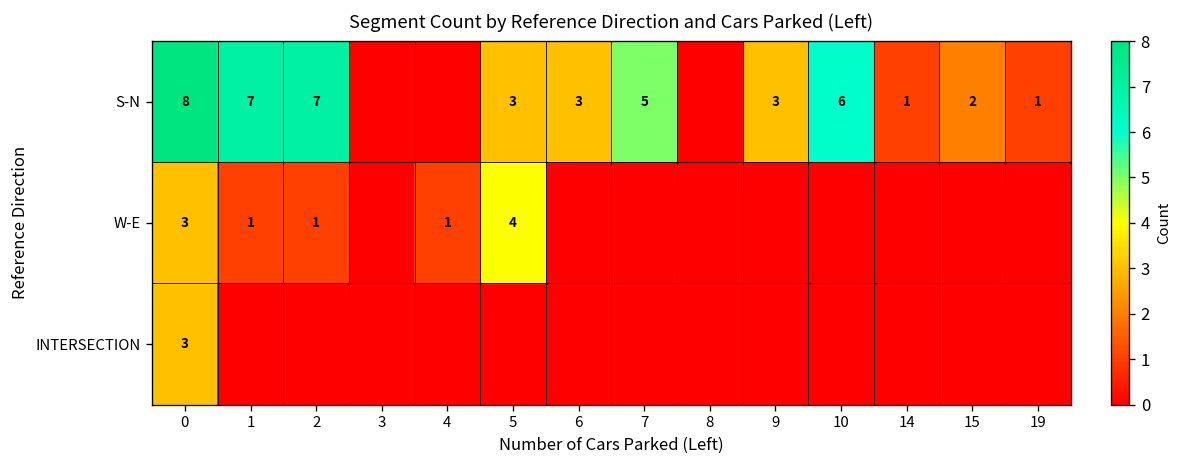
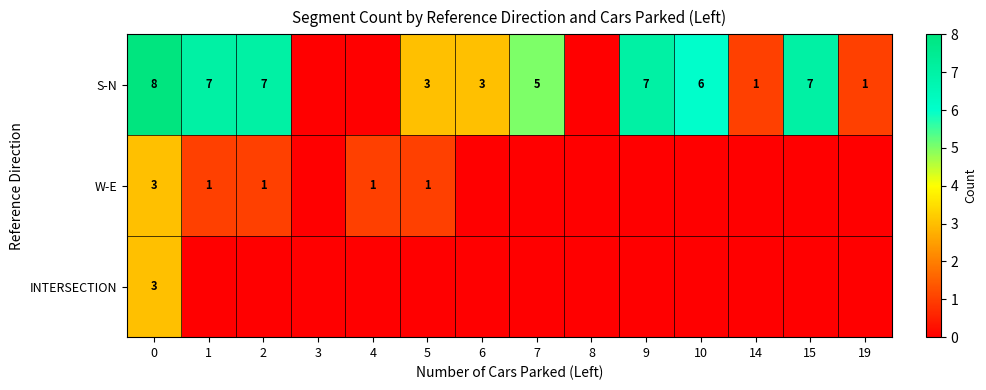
  {
    "S-N": {
      "0": 8,
      "1": 7,
      "2": 7,
      "5": 3,
      "6": 3,
      "7": 5,
-     "9": 3,
+     "9": 7,
      "10": 6,
      "14": 1,
-     "15": 2,
+     "15": 7,
      "19": 1
    },
    "W-E": {
      "0": 3,
      "1": 1,
      "2": 1,
      "4": 1,
-     "5": 4
+     "5": 1
    },
    "INTERSECTION": {
      "0": 3
    }
  }
